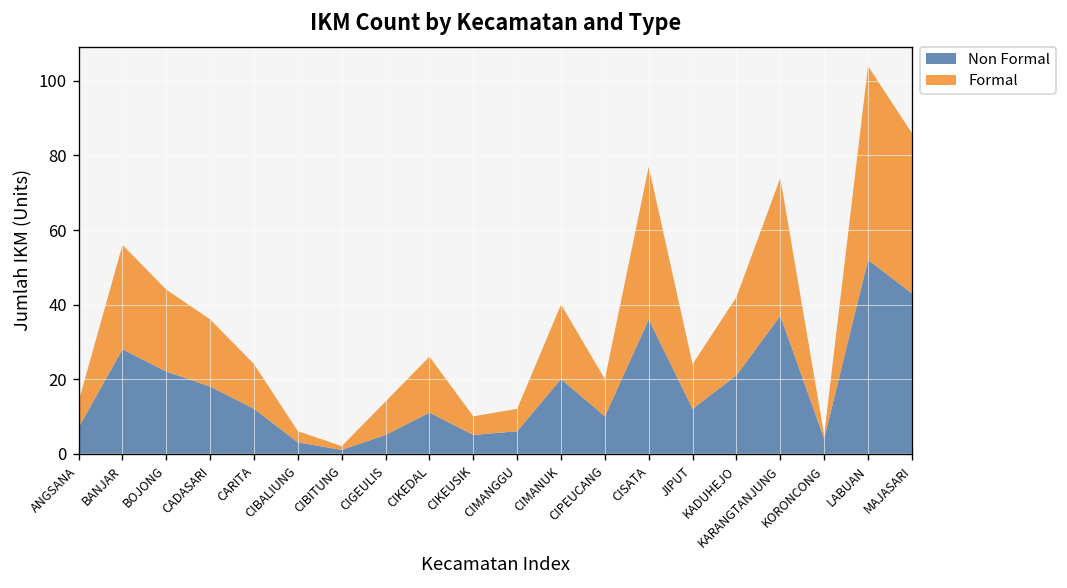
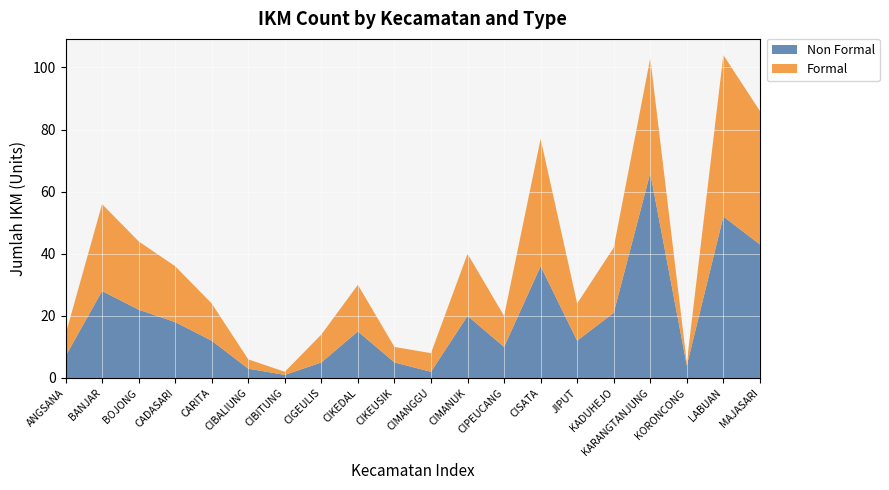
  {
    "Non Formal": {
      "ANGSANA": 7,
      "BANJAR": 28,
      "BOJONG": 22,
      "CADASARI": 18,
      "CARITA": 12,
      "CIBALIUNG": 3,
      "CIBITUNG": 1,
      "CIGEULIS": 5,
-     "CIKEDAL": 11,
+     "CIKEDAL": 15,
      "CIKEUSIK": 5,
-     "CIMANGGU": 6,
+     "CIMANGGU": 2,
      "CIMANUK": 20,
      "CIPEUCANG": 10,
      "CISATA": 36,
      "JIPUT": 12,
      "KADUHEJO": 21,
-     "KARANGTANJUNG": 37,
+     "KARANGTANJUNG": 66,
      "KORONCONG": 4,
      "LABUAN": 52,
      "MAJASARI": 43
    },
    "Formal": {
      "ANGSANA": 7,
      "BANJAR": 28,
      "BOJONG": 22,
      "CADASARI": 18,
      "CARITA": 12,
      "CIBALIUNG": 3,
      "CIBITUNG": 1,
      "CIGEULIS": 9,
      "CIKEDAL": 15,
      "CIKEUSIK": 5,
      "CIMANGGU": 6,
      "CIMANUK": 20,
      "CIPEUCANG": 10,
      "CISATA": 41,
      "JIPUT": 12,
      "KADUHEJO": 21,
      "KARANGTANJUNG": 37,
      "KORONCONG": 1,
      "LABUAN": 52,
      "MAJASARI": 43
    }
  }
